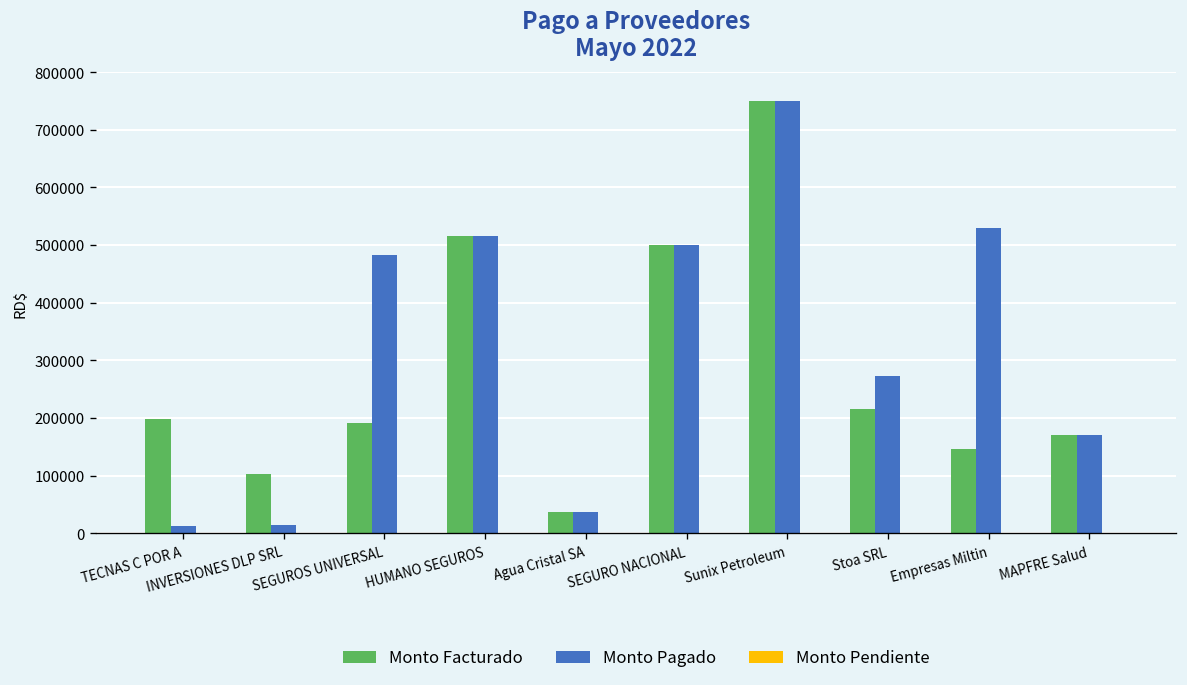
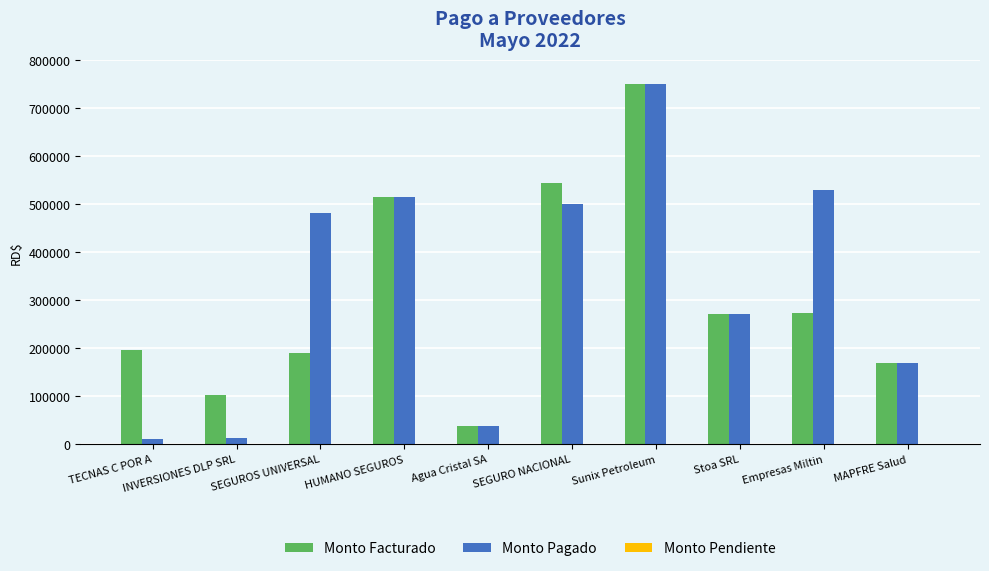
  {
    "Monto Facturado": {
      "TECNAS C POR A": 200000,
      "INVERSIONES DLP SRL": 100000,
      "SEGUROS UNIVERSAL": 190000,
      "HUMANO SEGUROS": 520000,
      "Agua Cristal SA": 40000,
-     "SEGURO NACIONAL": 500000,
+     "SEGURO NACIONAL": 540000,
      "Sunix Petroleum": 750000,
-     "Stoa SRL": 210000,
-     "Empresas Miltin": 150000,
+     "Stoa SRL": 270000,
+     "Empresas Miltin": 270000,
      "MAPFRE Salud": 170000
    },
    "Monto Pagado": {
      "TECNAS C POR A": 10000,
      "INVERSIONES DLP SRL": 10000,
      "SEGUROS UNIVERSAL": 480000,
      "HUMANO SEGUROS": 520000,
      "Agua Cristal SA": 40000,
      "SEGURO NACIONAL": 500000,
      "Sunix Petroleum": 750000,
      "Stoa SRL": 270000,
      "Empresas Miltin": 530000,
      "MAPFRE Salud": 170000
    },
    "Monto Pendiente": {
      "TECNAS C POR A": 0,
      "INVERSIONES DLP SRL": 0,
      "SEGUROS UNIVERSAL": 0,
      "HUMANO SEGUROS": 0,
      "Agua Cristal SA": 0,
      "SEGURO NACIONAL": 0,
      "Sunix Petroleum": 0,
      "Stoa SRL": 0,
      "Empresas Miltin": 0,
      "MAPFRE Salud": 0
    }
  }
